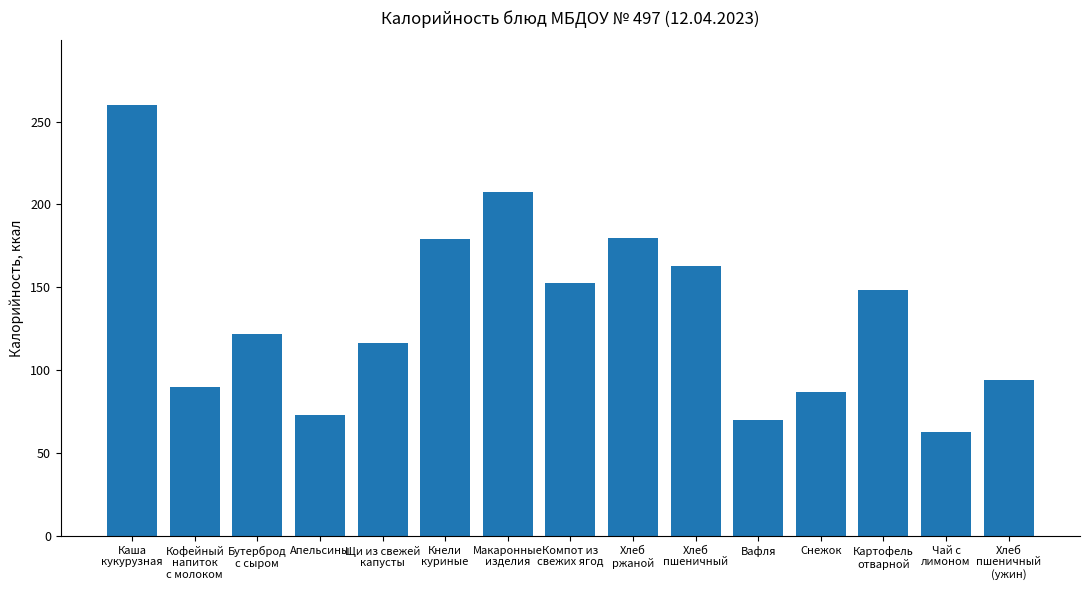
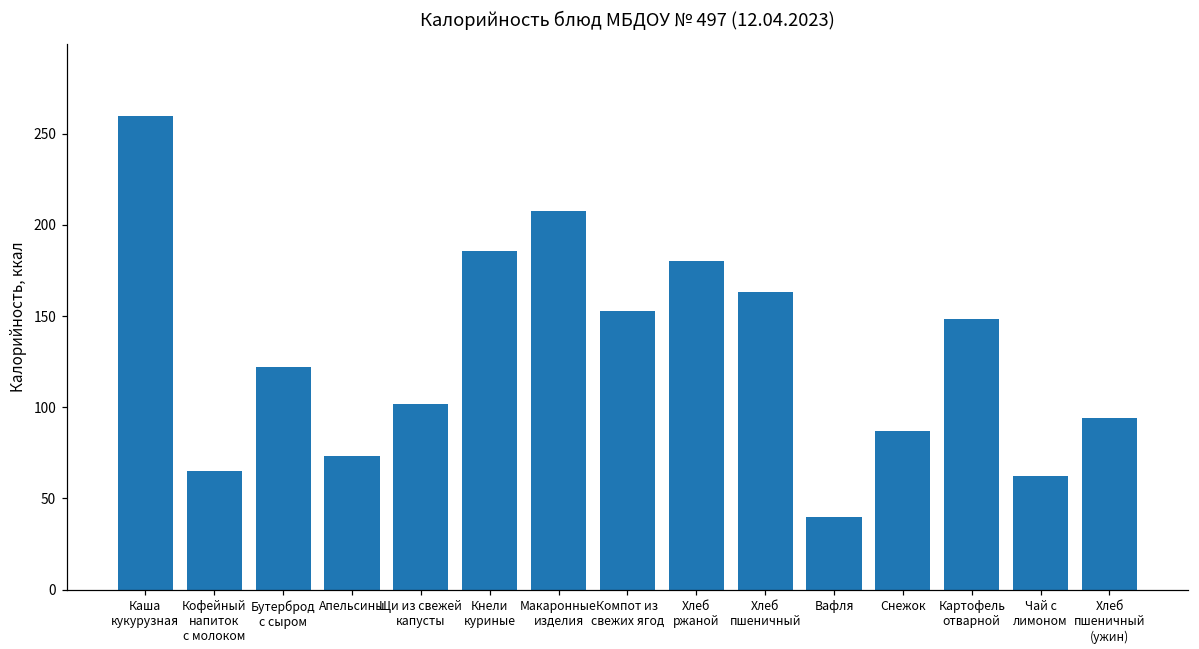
  {
    "Каша кукурузная": 260,
-   "Кофейный напиток с молоком": 90,
+   "Кофейный напиток с молоком": 65,
    "Бутерброд с сыром": 122,
    "Апельсины": 73,
-   "Щи из свежей капусты": 116,
-   "Кнели куриные": 179,
+   "Щи из свежей капусты": 102,
+   "Кнели куриные": 186,
    "Макаронные изделия": 208,
    "Компот из свежих ягод": 153,
    "Хлеб ржаной": 180,
    "Хлеб пшеничный": 163,
-   "Вафля": 70,
+   "Вафля": 40,
    "Снежок": 87,
    "Картофель отварной": 148,
    "Чай с лимоном": 63,
    "Хлеб пшеничный (ужин)": 94
  }
